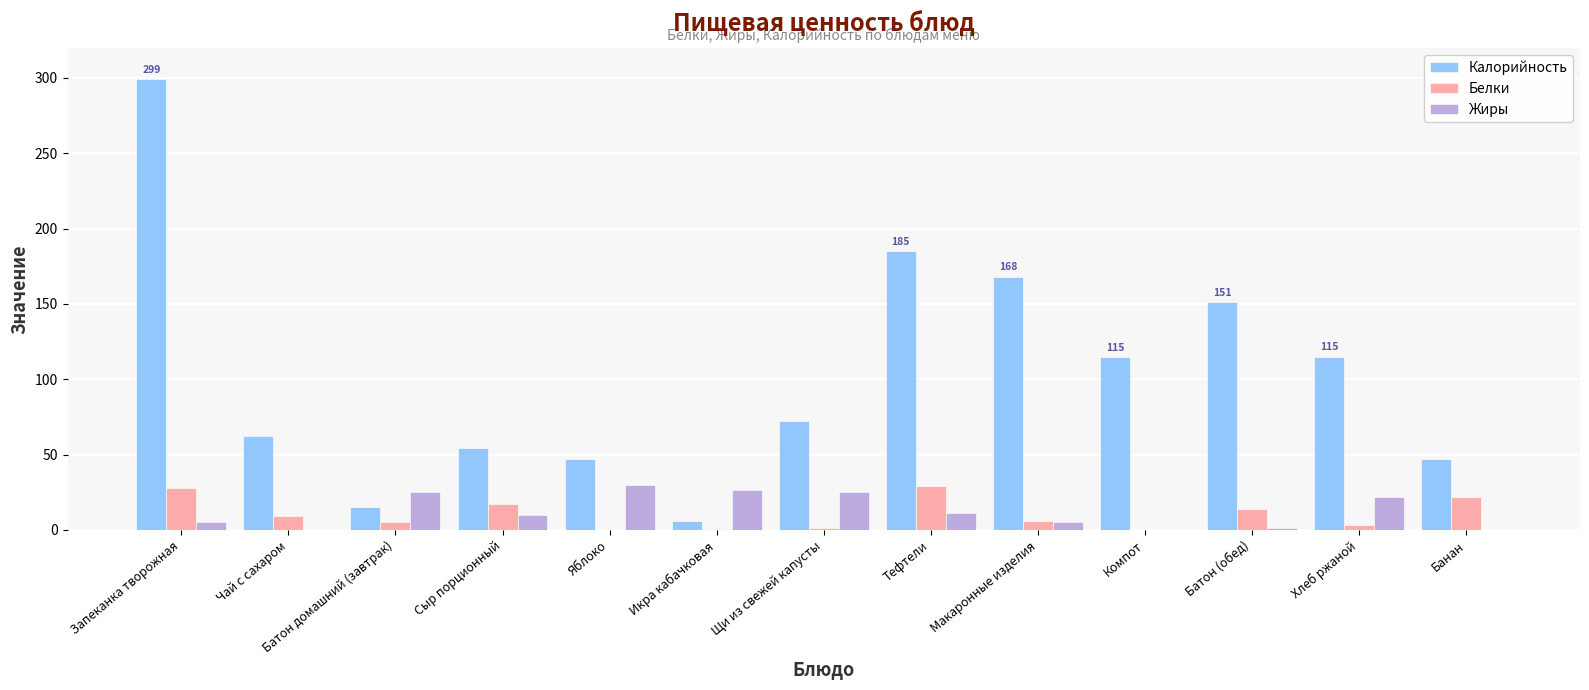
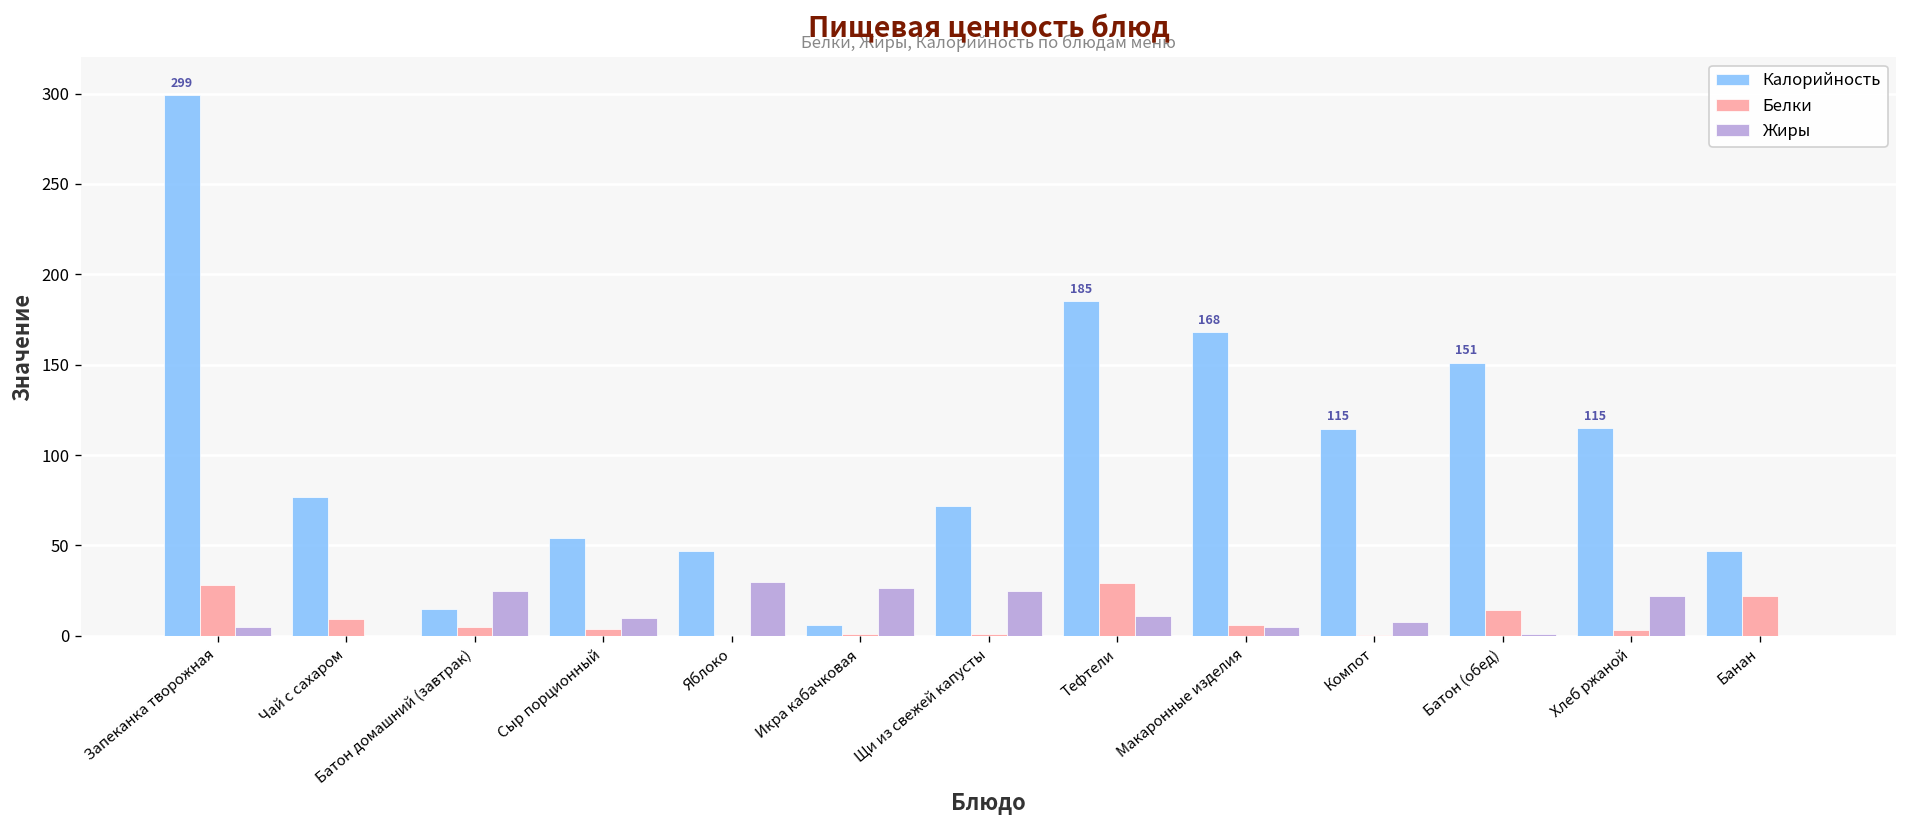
  {
    "Калорийность": {
-     "Чай с сахаром": 62,
+     "Чай с сахаром": 77,
      "Батон домашний (завтрак)": 15,
      "Сыр порционный": 54,
      "Яблоко": 47,
      "Икра кабачковая": 6,
      "Щи из свежей капусты": 72,
      "Банан": 47
    },
    "Белки": {
      "Запеканка творожная": 28,
      "Чай с сахаром": 9,
      "Батон домашний (завтрак)": 5,
-     "Сыр порционный": 17,
+     "Сыр порционный": 4,
      "Яблоко": 0,
      "Тефтели": 29,
      "Макаронные изделия": 6,
      "Батон (обед)": 14,
      "Хлеб ржаной": 3,
      "Банан": 22
    },
    "Жиры": {
      "Запеканка творожная": 5,
      "Батон домашний (завтрак)": 25,
      "Сыр порционный": 10,
      "Яблоко": 30,
      "Икра кабачковая": 27,
      "Щи из свежей капусты": 25,
      "Тефтели": 11,
      "Макаронные изделия": 5,
-     "Компот": 0,
+     "Компот": 8,
      "Хлеб ржаной": 22,
      "Банан": 0
    }
  }
